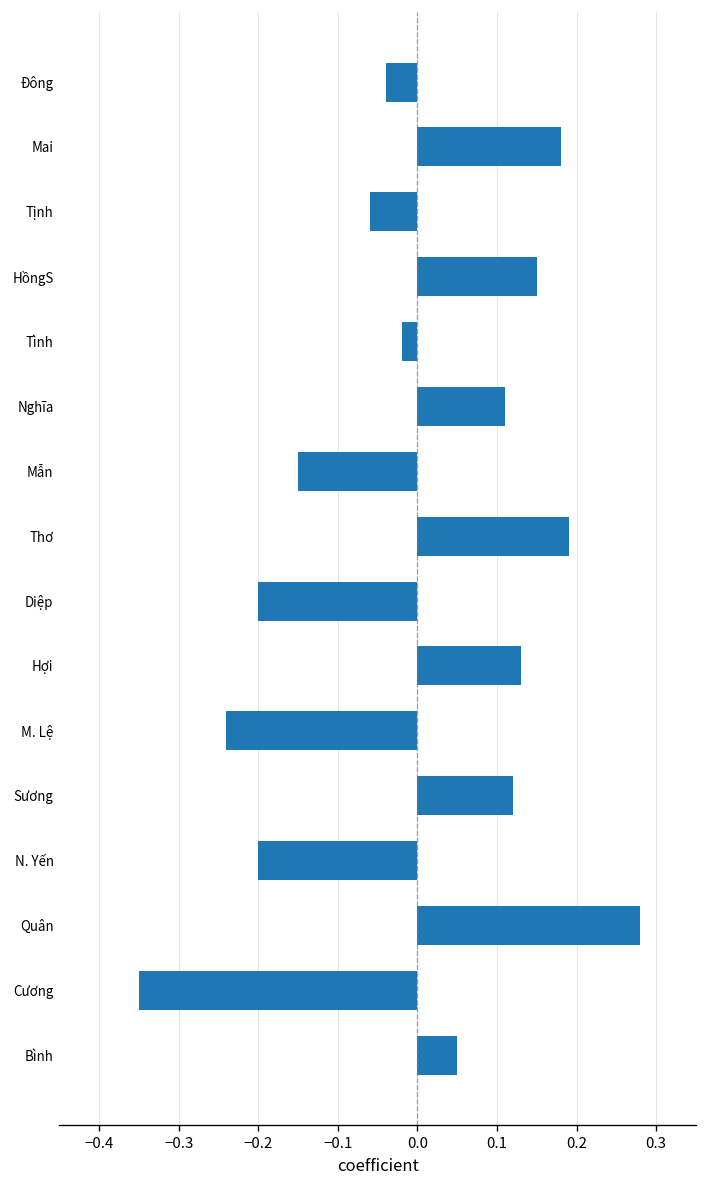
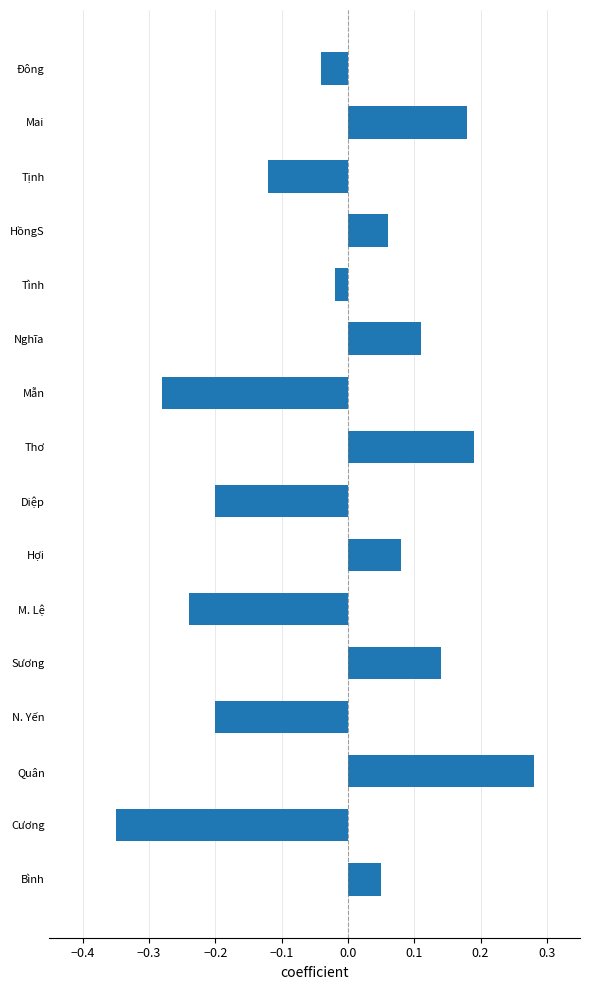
  {
    "Đông": -0.04,
    "Mai": 0.18,
-   "Tịnh": -0.06,
-   "HồngS": 0.15,
+   "Tịnh": -0.12,
+   "HồngS": 0.06,
    "Tình": -0.02,
    "Nghĩa": 0.11,
-   "Mẫn": -0.15,
+   "Mẫn": -0.28,
    "Thơ": 0.19,
    "Diệp": -0.20,
-   "Hợi": 0.13,
+   "Hợi": 0.08,
    "M. Lệ": -0.24,
-   "Sương": 0.12,
+   "Sương": 0.14,
    "N. Yến": -0.20,
    "Quân": 0.28,
    "Cương": -0.35,
    "Bình": 0.05
  }
